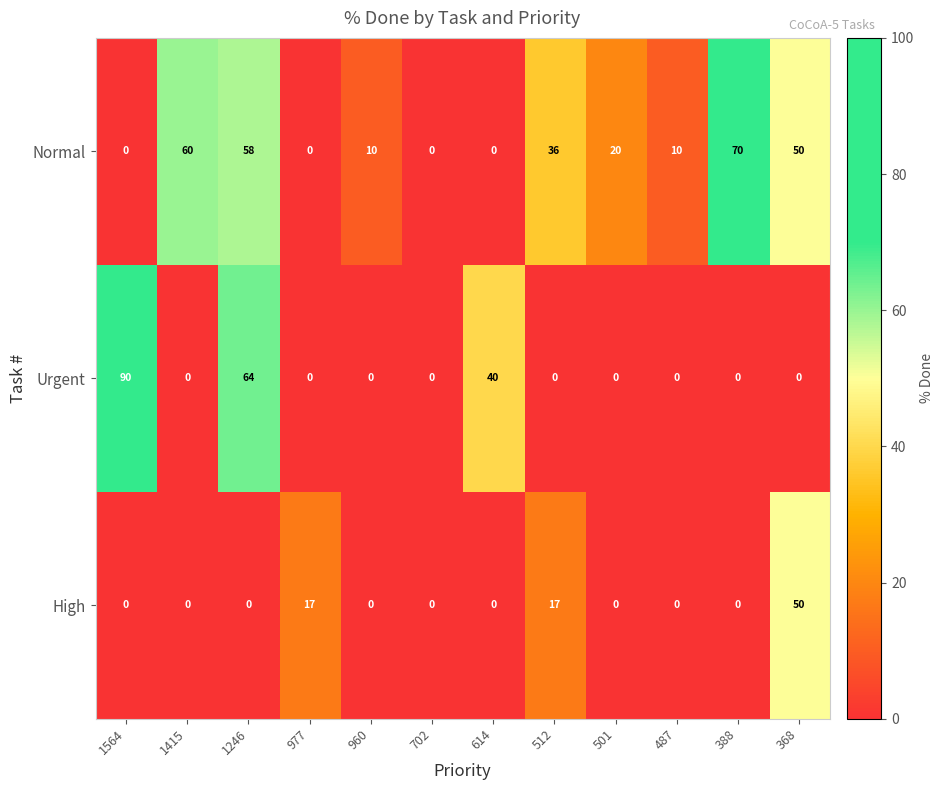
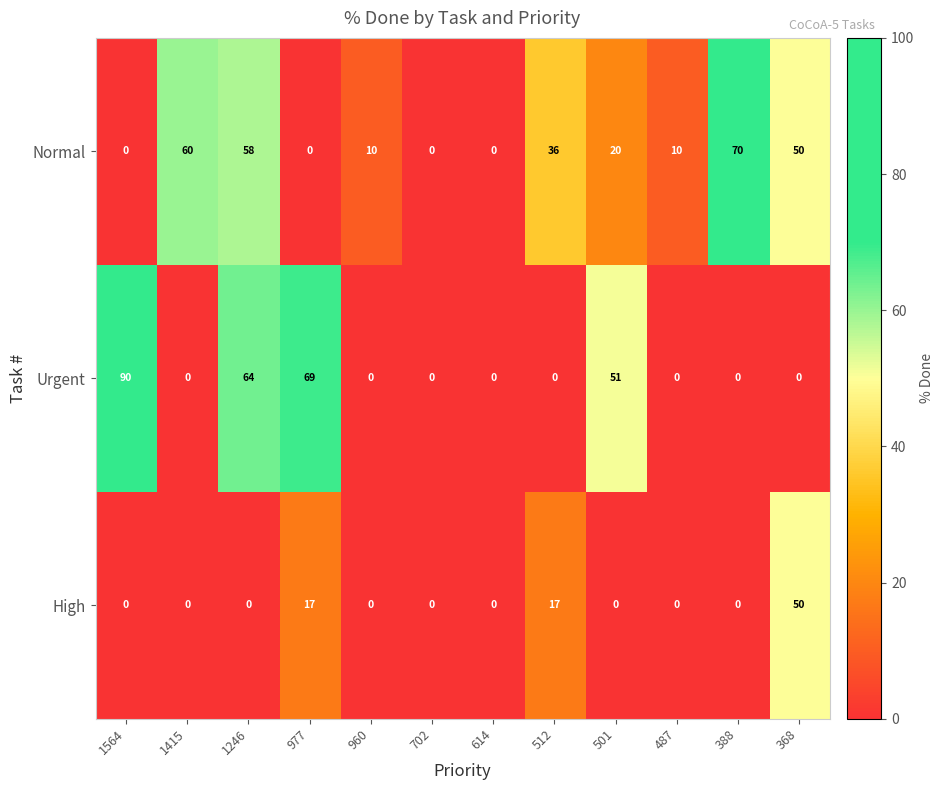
  {
    "Normal": {
      "1564": 0,
      "1415": 60,
      "1246": 58,
      "977": 0,
      "960": 10,
      "702": 0,
      "614": 0,
      "512": 36,
      "501": 20,
      "487": 10,
      "388": 70,
      "368": 50
    },
    "Urgent": {
      "1564": 90,
      "1415": 0,
      "1246": 64,
-     "977": 0,
+     "977": 69,
      "960": 0,
      "702": 0,
-     "614": 40,
+     "614": 0,
      "512": 0,
-     "501": 0,
+     "501": 51,
      "487": 0,
      "388": 0,
      "368": 0
    },
    "High": {
      "1564": 0,
      "1415": 0,
      "1246": 0,
      "977": 17,
      "960": 0,
      "702": 0,
      "614": 0,
      "512": 17,
      "501": 0,
      "487": 0,
      "388": 0,
      "368": 50
    }
  }
